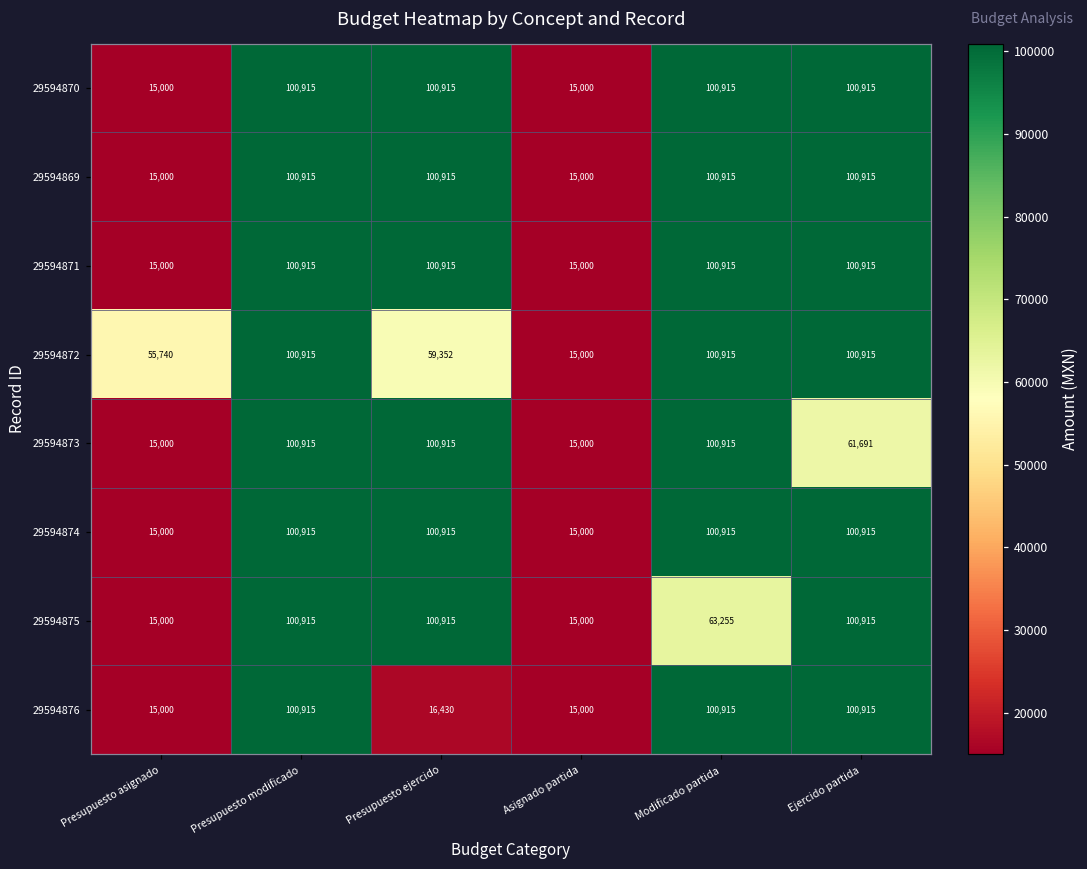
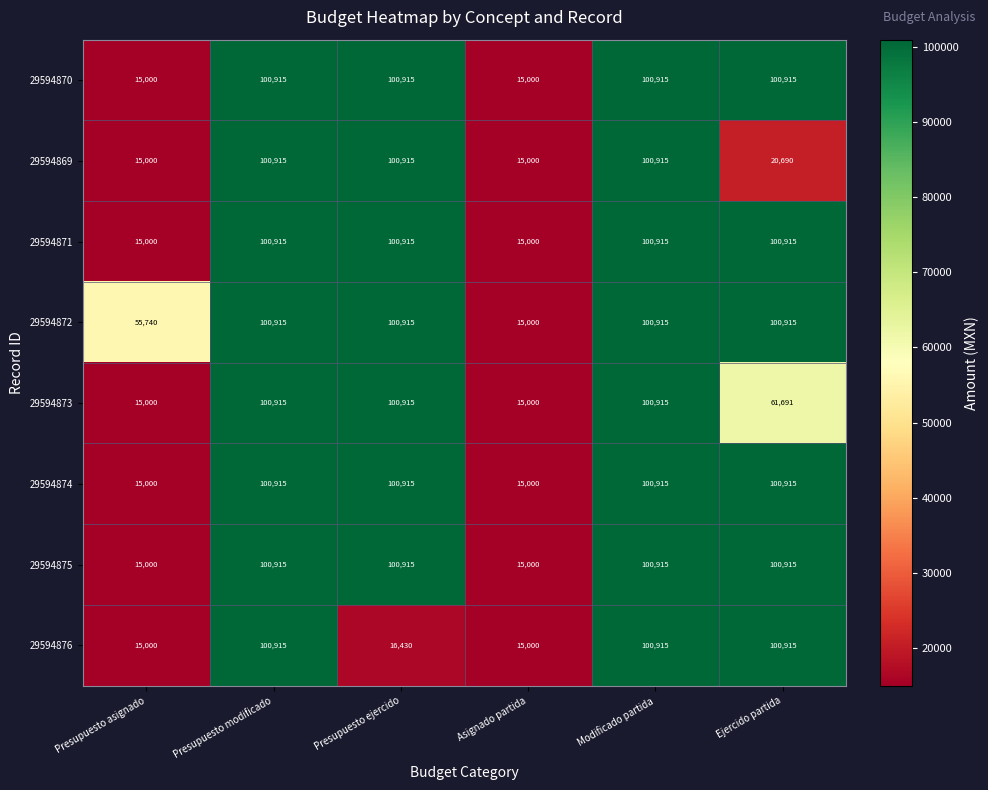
  {
    "29594870": {
      "Presupuesto asignado": "15,000",
      "Presupuesto modificado": "100,915",
      "Presupuesto ejercido": "100,915",
      "Asignado partida": "15,000",
      "Modificado partida": "100,915",
      "Ejercido partida": "100,915"
    },
    "29594869": {
      "Presupuesto asignado": "15,000",
      "Presupuesto modificado": "100,915",
      "Presupuesto ejercido": "100,915",
      "Asignado partida": "15,000",
      "Modificado partida": "100,915",
-     "Ejercido partida": "100,915"
+     "Ejercido partida": "20,690"
    },
    "29594871": {
      "Presupuesto asignado": "15,000",
      "Presupuesto modificado": "100,915",
      "Presupuesto ejercido": "100,915",
      "Asignado partida": "15,000",
      "Modificado partida": "100,915",
      "Ejercido partida": "100,915"
    },
    "29594872": {
      "Presupuesto asignado": "55,740",
      "Presupuesto modificado": "100,915",
-     "Presupuesto ejercido": "59,352",
+     "Presupuesto ejercido": "100,915",
      "Asignado partida": "15,000",
      "Modificado partida": "100,915",
      "Ejercido partida": "100,915"
    },
    "29594873": {
      "Presupuesto asignado": "15,000",
      "Presupuesto modificado": "100,915",
      "Presupuesto ejercido": "100,915",
      "Asignado partida": "15,000",
      "Modificado partida": "100,915",
      "Ejercido partida": "61,691"
    },
    "29594874": {
      "Presupuesto asignado": "15,000",
      "Presupuesto modificado": "100,915",
      "Presupuesto ejercido": "100,915",
      "Asignado partida": "15,000",
      "Modificado partida": "100,915",
      "Ejercido partida": "100,915"
    },
    "29594875": {
      "Presupuesto asignado": "15,000",
      "Presupuesto modificado": "100,915",
      "Presupuesto ejercido": "100,915",
      "Asignado partida": "15,000",
-     "Modificado partida": "63,255",
+     "Modificado partida": "100,915",
      "Ejercido partida": "100,915"
    },
    "29594876": {
      "Presupuesto asignado": "15,000",
      "Presupuesto modificado": "100,915",
      "Presupuesto ejercido": "16,430",
      "Asignado partida": "15,000",
      "Modificado partida": "100,915",
      "Ejercido partida": "100,915"
    }
  }
